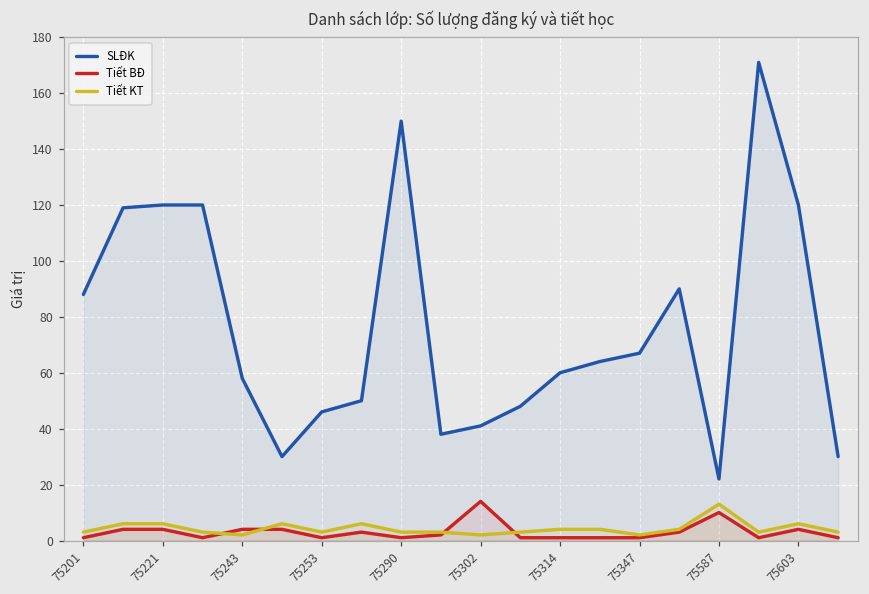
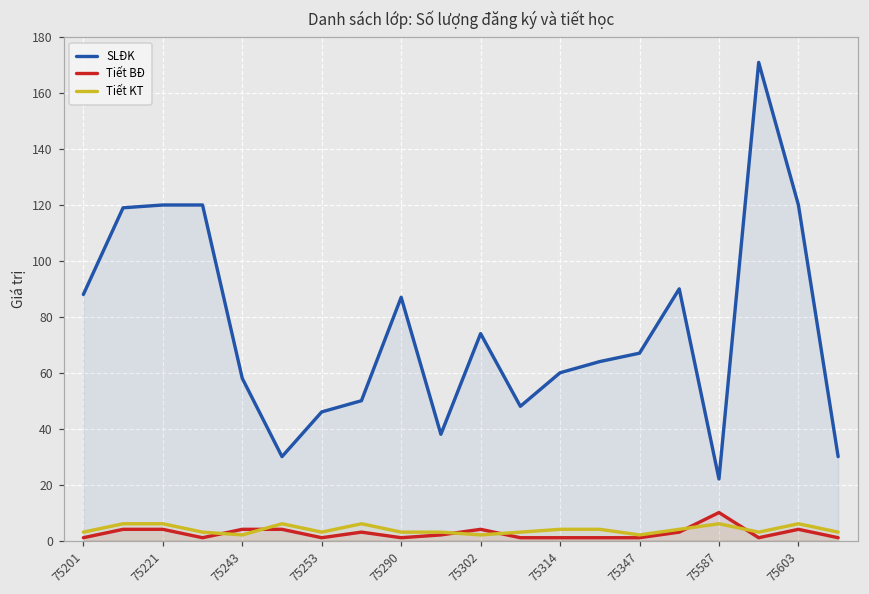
  {
    "SLĐK": {
      "75201": 88,
      "75221": 120,
      "75243": 58,
      "75253": 46,
-     "75290": 150,
-     "75302": 41,
+     "75290": 87,
+     "75302": 74,
      "75314": 60,
      "75347": 67,
      "75587": 22,
      "75603": 120
    },
    "Tiết BĐ": {
      "75201": 1,
      "75221": 4,
      "75243": 4,
      "75253": 1,
      "75290": 1,
-     "75302": 14,
+     "75302": 4,
      "75314": 1,
      "75587": 10,
      "75603": 4
    },
    "Tiết KT": {
      "75201": 3,
      "75221": 6,
      "75243": 2,
      "75253": 3,
      "75290": 3,
      "75302": 2,
      "75314": 4,
-     "75587": 13,
+     "75587": 6,
      "75603": 6
    }
  }
